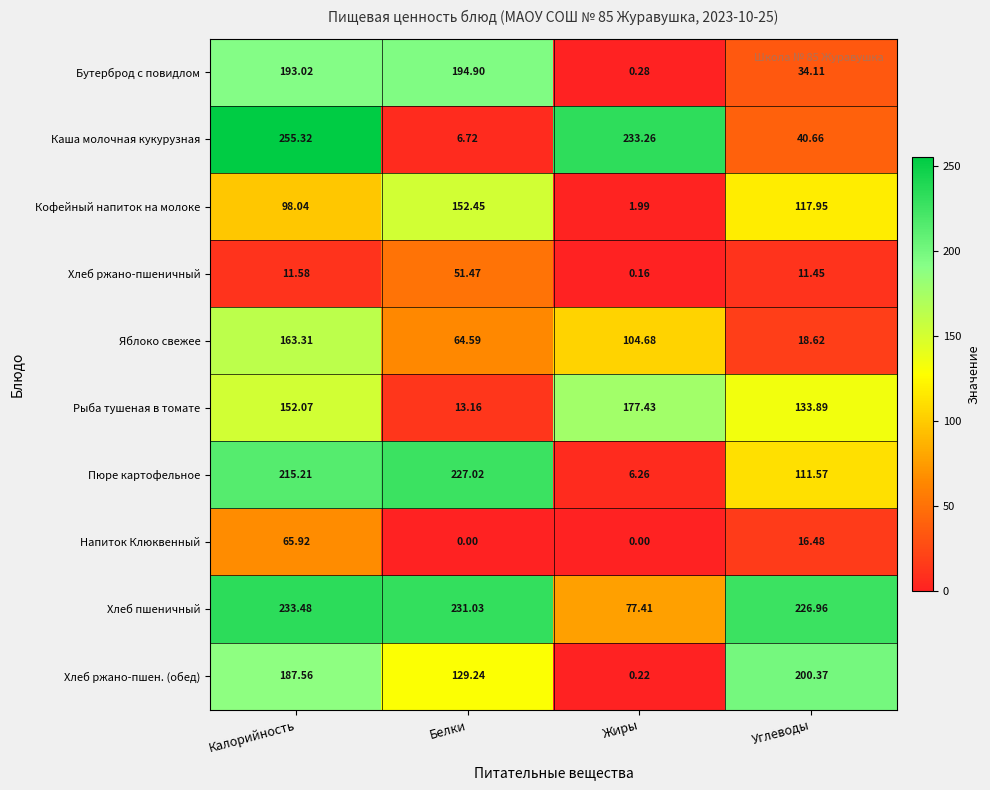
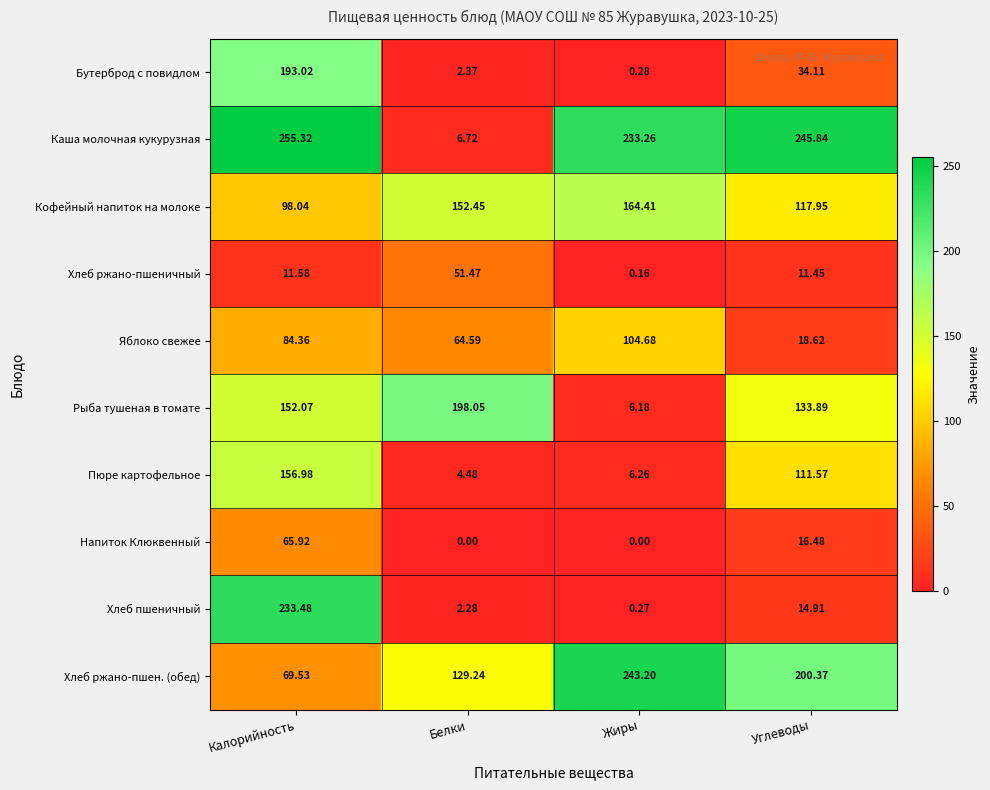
  {
    "Бутерброд с повидлом": {
      "Калорийность": 193.02,
-     "Белки": 194.90,
+     "Белки": 2.37,
      "Жиры": 0.28
    },
    "Каша молочная кукурузная": {
      "Калорийность": 255.32,
      "Белки": 6.72,
      "Жиры": 233.26,
-     "Углеводы": 40.66
+     "Углеводы": 245.84
    },
    "Кофейный напиток на молоке": {
      "Калорийность": 98.04,
      "Белки": 152.45,
-     "Жиры": 1.99,
+     "Жиры": 164.41,
      "Углеводы": 117.95
    },
    "Хлеб ржано-пшеничный": {
      "Калорийность": 11.58,
      "Белки": 51.47,
      "Жиры": 0.16,
      "Углеводы": 11.45
    },
    "Яблоко свежее": {
-     "Калорийность": 163.31,
+     "Калорийность": 84.36,
      "Белки": 64.59,
      "Жиры": 104.68,
      "Углеводы": 18.62
    },
    "Рыба тушеная в томате": {
      "Калорийность": 152.07,
-     "Белки": 13.16,
-     "Жиры": 177.43,
+     "Белки": 198.05,
+     "Жиры": 6.18,
      "Углеводы": 133.89
    },
    "Пюре картофельное": {
-     "Калорийность": 215.21,
-     "Белки": 227.02,
+     "Калорийность": 156.98,
+     "Белки": 4.48,
      "Жиры": 6.26,
      "Углеводы": 111.57
    },
    "Напиток Клюквенный": {
      "Калорийность": 65.92,
      "Белки": 0.00,
      "Жиры": 0.00,
      "Углеводы": 16.48
    },
    "Хлеб пшеничный": {
      "Калорийность": 233.48,
-     "Белки": 231.03,
-     "Жиры": 77.41,
-     "Углеводы": 226.96
+     "Белки": 2.28,
+     "Жиры": 0.27,
+     "Углеводы": 14.91
    },
    "Хлеб ржано-пшен. (обед)": {
-     "Калорийность": 187.56,
+     "Калорийность": 69.53,
      "Белки": 129.24,
-     "Жиры": 0.22,
+     "Жиры": 243.20,
      "Углеводы": 200.37
    }
  }
